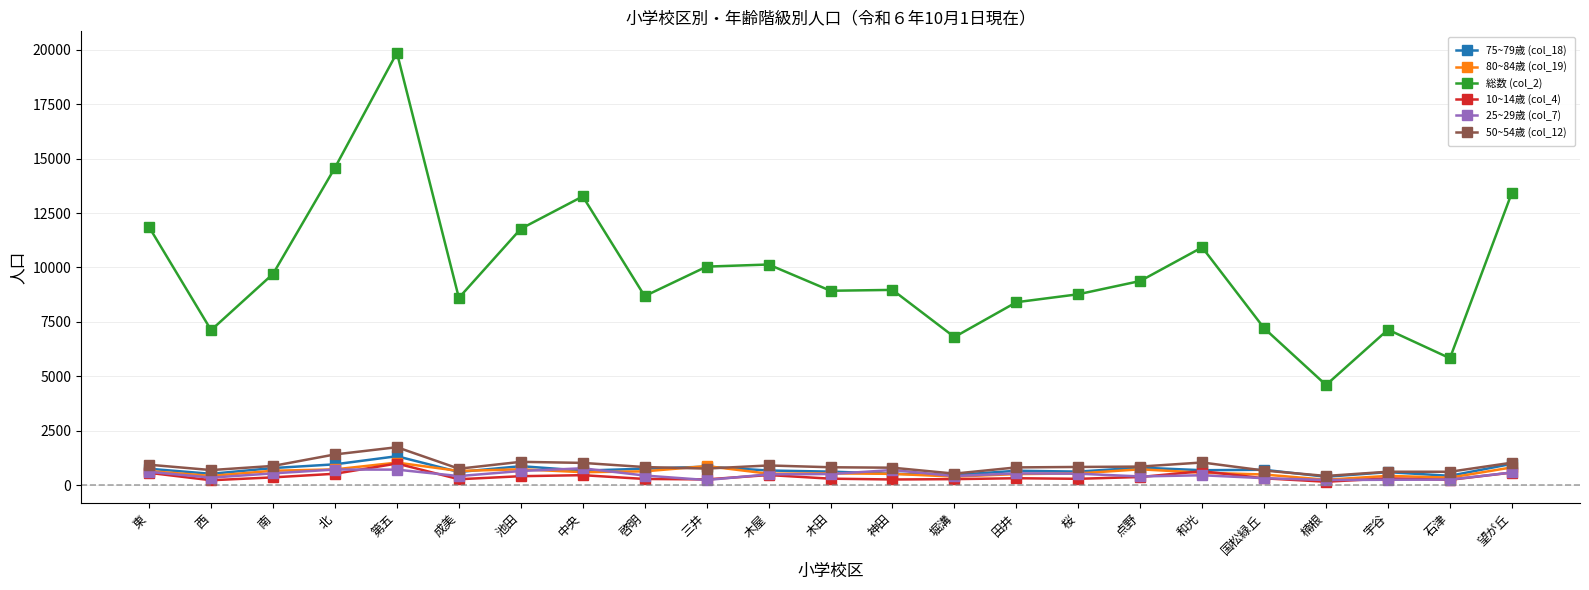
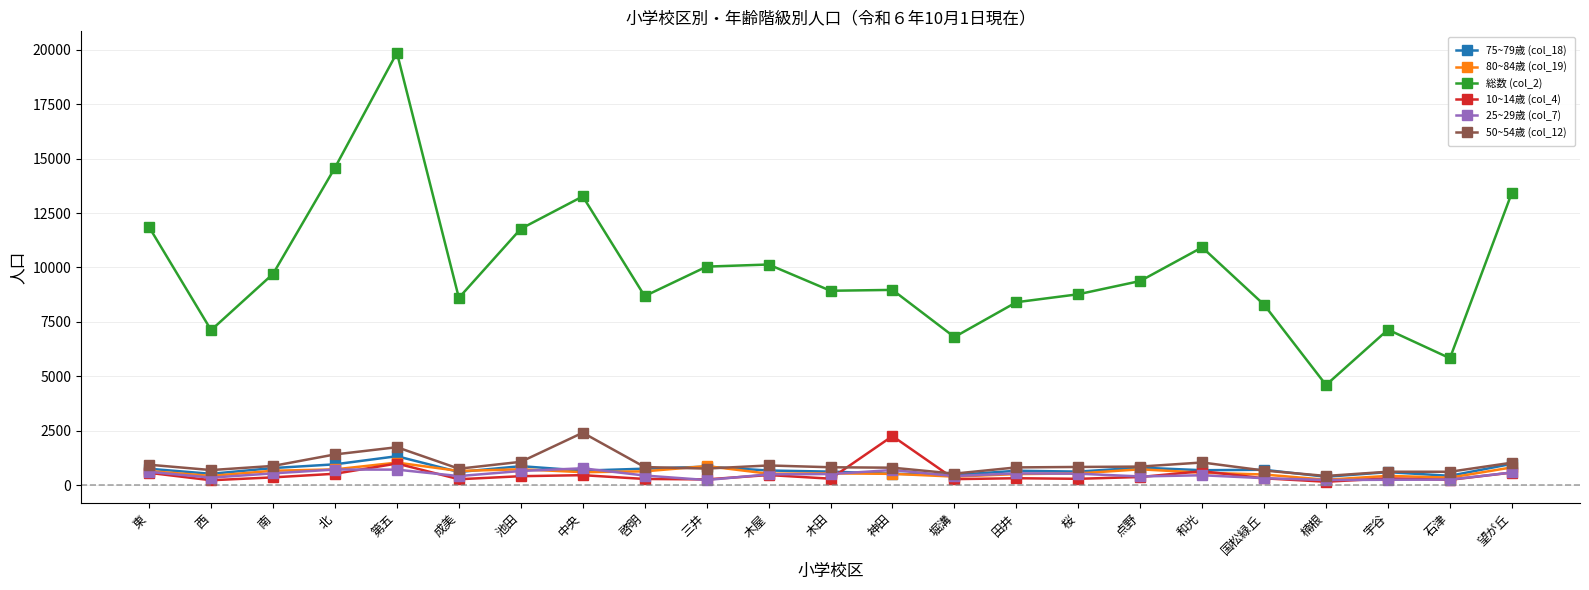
  {
    "75~79歳 (col_18)": {
      "北": 1000,
      "第五": 1300,
      "池田": 900,
      "木屋": 700,
      "田井": 700
    },
    "80~84歳 (col_19)": {
      "南": 700,
      "啓明": 600,
      "国松緑丘": 500,
      "望が丘": 800
    },
    "総数 (col_2)": {
      "東": 11800,
      "西": 7100,
      "南": 9700,
      "北": 14600,
      "第五": 19900,
      "成美": 8600,
      "池田": 11800,
      "中央": 13300,
      "啓明": 8700,
      "三井": 10000,
      "木屋": 10100,
      "木田": 8900,
      "神田": 9000,
      "堀溝": 6800,
      "田井": 8400,
      "桜": 8800,
      "点野": 9400,
      "和光": 10900,
-     "国松緑丘": 7200,
+     "国松緑丘": 8300,
      "楠根": 4600,
      "宇谷": 7100,
      "石津": 5800,
      "望が丘": 13400
    },
    "10~14歳 (col_4)": {
      "南": 400,
      "北": 500,
      "成美": 300,
      "池田": 400,
      "中央": 500,
      "啓明": 300,
      "木田": 300,
-     "神田": 300,
+     "神田": 2300,
      "田井": 300,
      "桜": 300
    },
    "25~29歳 (col_7)": {
      "南": 600,
      "第五": 700,
      "成美": 400,
      "啓明": 500,
      "和光": 500
    },
    "50~54歳 (col_12)": {
      "東": 900,
      "西": 700,
      "北": 1400,
      "第五": 1800,
      "池田": 1100,
-     "中央": 1000,
+     "中央": 2400,
      "木屋": 900,
      "木田": 800,
      "田井": 800,
      "桜": 800,
      "和光": 1100,
      "石津": 600
    }
  }
